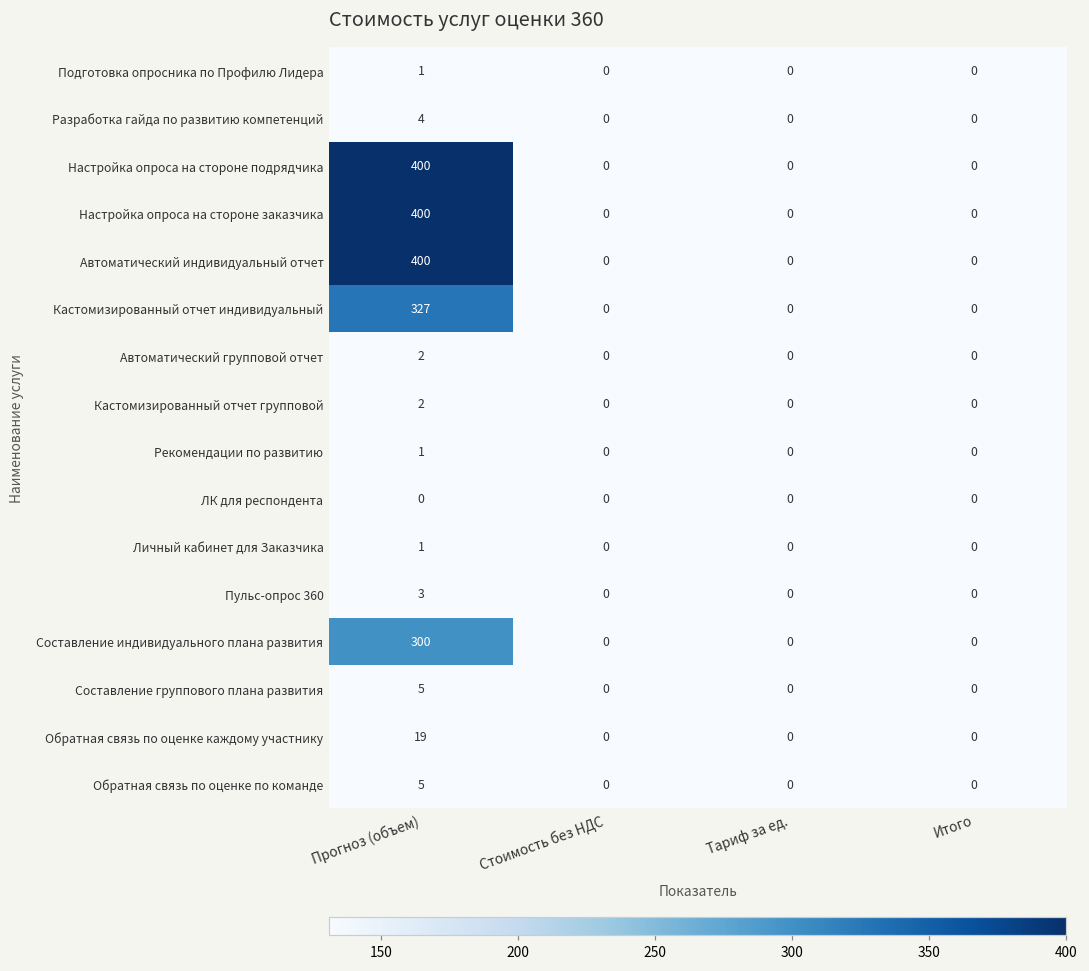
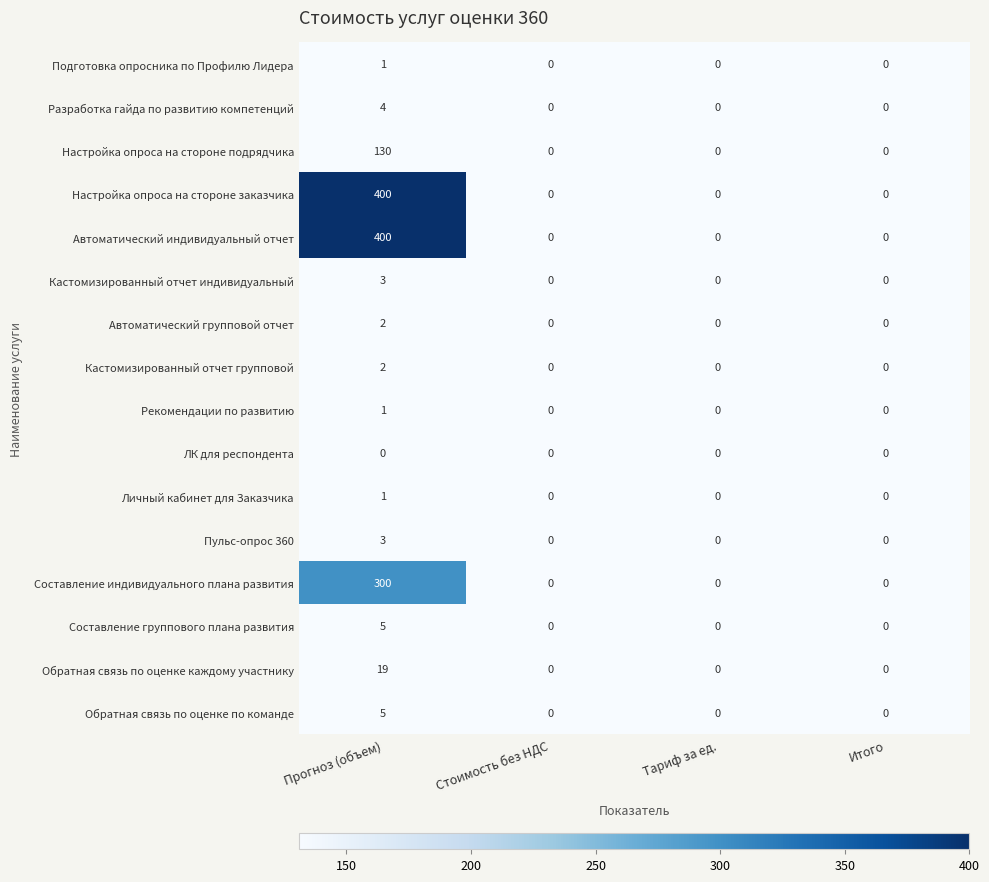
  {
    "Подготовка опросника по Профилю Лидера": {
      "Прогноз (объем)": 1,
      "Стоимость без НДС": 0,
      "Тариф за ед.": 0,
      "Итого": 0
    },
    "Разработка гайда по развитию компетенций": {
      "Прогноз (объем)": 4,
      "Стоимость без НДС": 0,
      "Тариф за ед.": 0,
      "Итого": 0
    },
    "Настройка опроса на стороне подрядчика": {
-     "Прогноз (объем)": 400,
+     "Прогноз (объем)": 130,
      "Стоимость без НДС": 0,
      "Тариф за ед.": 0,
      "Итого": 0
    },
    "Настройка опроса на стороне заказчика": {
      "Прогноз (объем)": 400,
      "Стоимость без НДС": 0,
      "Тариф за ед.": 0,
      "Итого": 0
    },
    "Автоматический индивидуальный отчет": {
      "Прогноз (объем)": 400,
      "Стоимость без НДС": 0,
      "Тариф за ед.": 0,
      "Итого": 0
    },
    "Кастомизированный отчет индивидуальный": {
-     "Прогноз (объем)": 327,
+     "Прогноз (объем)": 3,
      "Стоимость без НДС": 0,
      "Тариф за ед.": 0,
      "Итого": 0
    },
    "Автоматический групповой отчет": {
      "Прогноз (объем)": 2,
      "Стоимость без НДС": 0,
      "Тариф за ед.": 0,
      "Итого": 0
    },
    "Кастомизированный отчет групповой": {
      "Прогноз (объем)": 2,
      "Стоимость без НДС": 0,
      "Тариф за ед.": 0,
      "Итого": 0
    },
    "Рекомендации по развитию": {
      "Прогноз (объем)": 1,
      "Стоимость без НДС": 0,
      "Тариф за ед.": 0,
      "Итого": 0
    },
    "ЛК для респондента": {
      "Прогноз (объем)": 0,
      "Стоимость без НДС": 0,
      "Тариф за ед.": 0,
      "Итого": 0
    },
    "Личный кабинет для Заказчика": {
      "Прогноз (объем)": 1,
      "Стоимость без НДС": 0,
      "Тариф за ед.": 0,
      "Итого": 0
    },
    "Пульс-опрос 360": {
      "Прогноз (объем)": 3,
      "Стоимость без НДС": 0,
      "Тариф за ед.": 0,
      "Итого": 0
    },
    "Составление индивидуального плана развития": {
      "Прогноз (объем)": 300,
      "Стоимость без НДС": 0,
      "Тариф за ед.": 0,
      "Итого": 0
    },
    "Составление группового плана развития": {
      "Прогноз (объем)": 5,
      "Стоимость без НДС": 0,
      "Тариф за ед.": 0,
      "Итого": 0
    },
    "Обратная связь по оценке каждому участнику": {
      "Прогноз (объем)": 19,
      "Стоимость без НДС": 0,
      "Тариф за ед.": 0,
      "Итого": 0
    },
    "Обратная связь по оценке по команде": {
      "Прогноз (объем)": 5,
      "Стоимость без НДС": 0,
      "Тариф за ед.": 0,
      "Итого": 0
    }
  }
